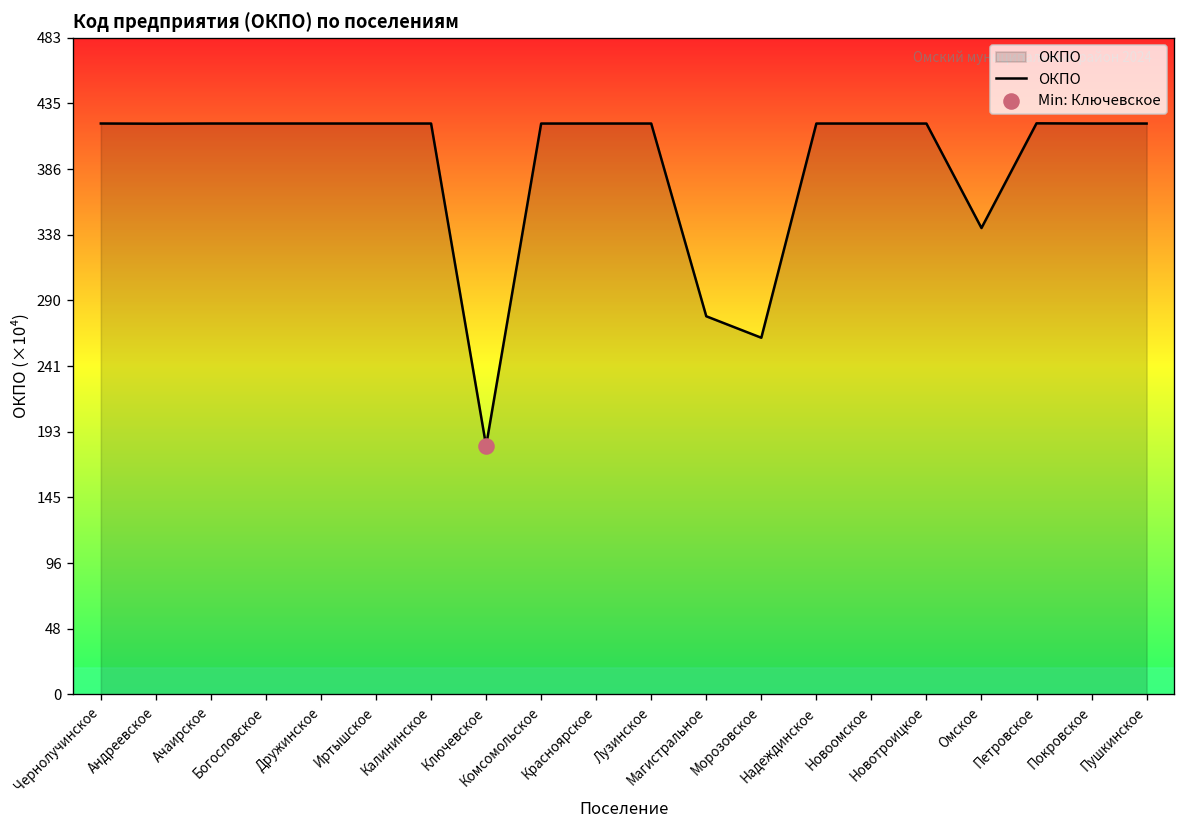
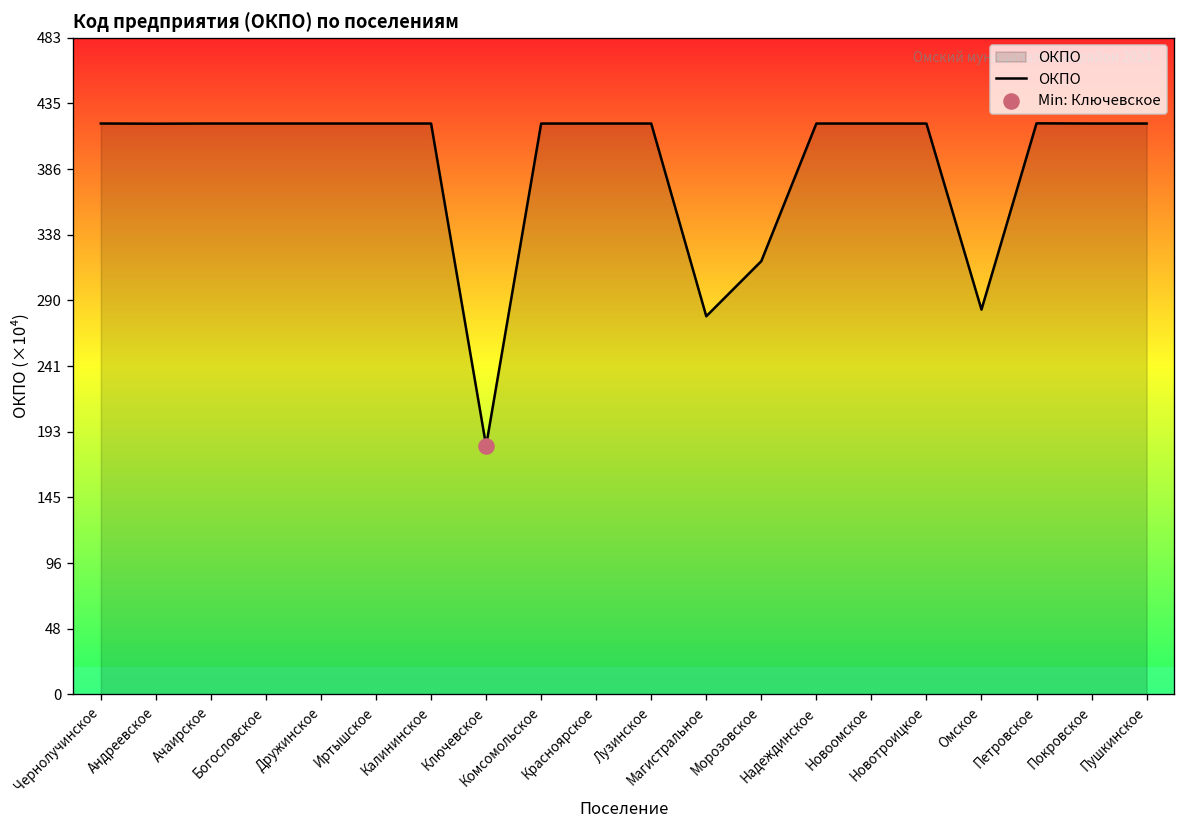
  {
    "ОКПО": {
      "Чернолучинское": 420,
      "Андреевское": 420,
      "Ачаирское": 420,
      "Богословское": 420,
      "Дружинское": 420,
      "Иртышское": 420,
      "Калининское": 420,
      "Комсомольское": 420,
      "Красноярское": 420,
      "Лузинское": 420,
      "Магистральное": 278,
-     "Морозовское": 262,
+     "Морозовское": 319,
      "Надеждинское": 420,
      "Новоомское": 420,
      "Новотроицкое": 420,
-     "Омское": 343,
+     "Омское": 283,
      "Петровское": 420,
      "Покровское": 420,
      "Пушкинское": 420
    }
  }
